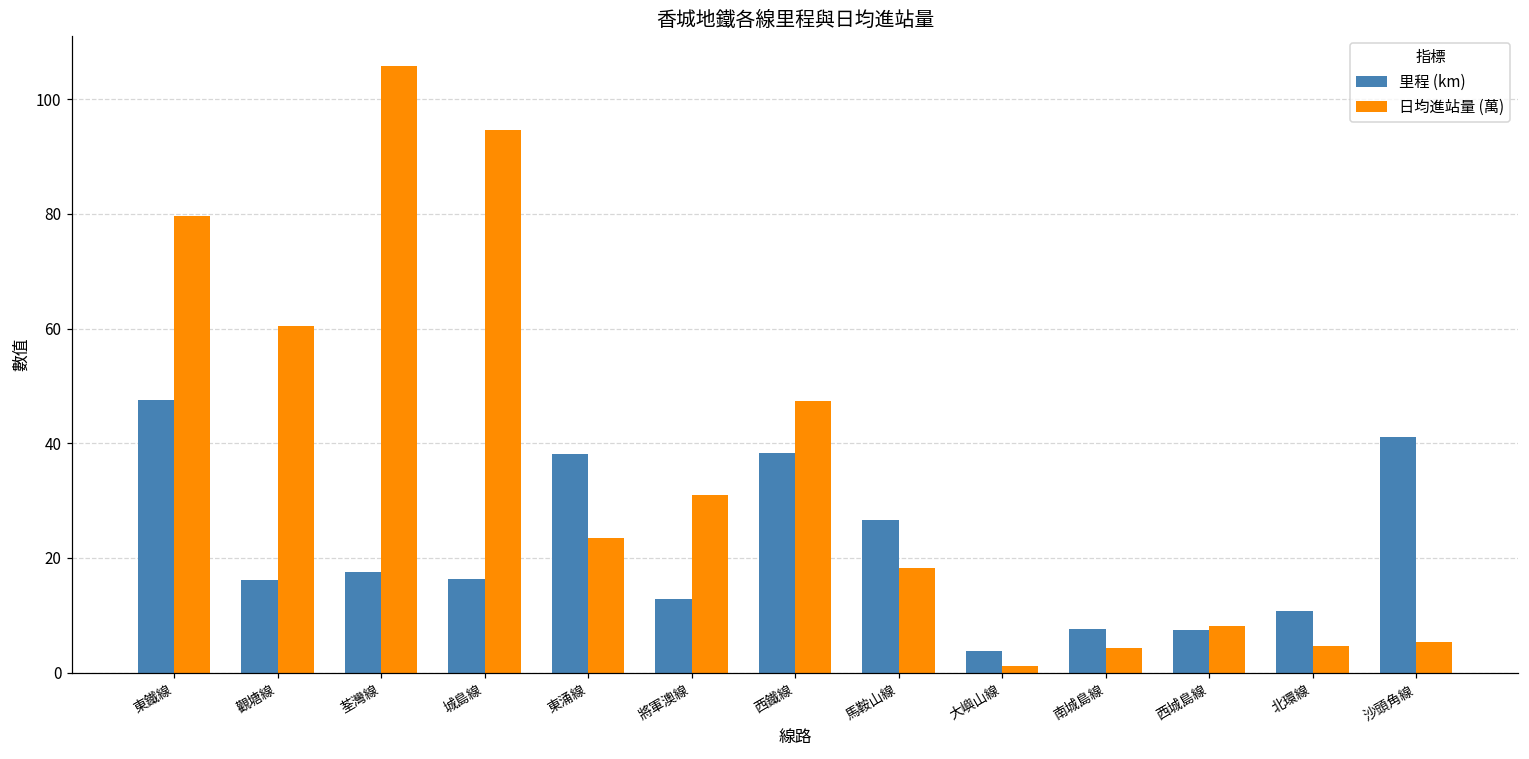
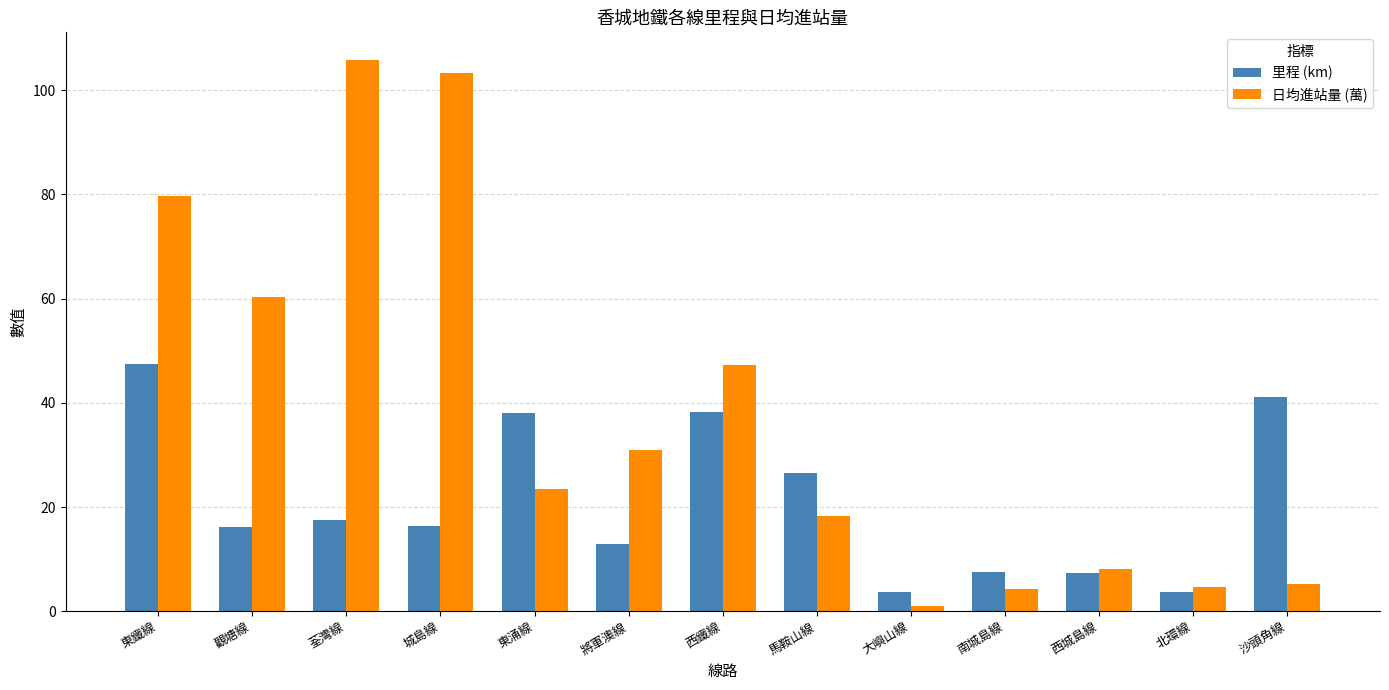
  {
    "里程 (km)": {
      "東鐵線": 48,
      "觀塘線": 16,
      "荃灣線": 18,
      "城島線": 16,
      "東涌線": 38,
      "將軍澳線": 13,
      "西鐵線": 38,
      "馬鞍山線": 27,
      "大嶼山線": 4,
      "南城島線": 8,
      "西城島線": 7,
-     "北環線": 11,
+     "北環線": 4,
      "沙頭角線": 41
    },
    "日均進站量 (萬)": {
      "東鐵線": 80,
      "觀塘線": 60,
      "荃灣線": 106,
-     "城島線": 95,
+     "城島線": 103,
      "東涌線": 23,
      "將軍澳線": 31,
      "西鐵線": 47,
      "馬鞍山線": 18,
      "大嶼山線": 1,
      "南城島線": 4,
      "西城島線": 8,
      "北環線": 5,
      "沙頭角線": 5
    }
  }
